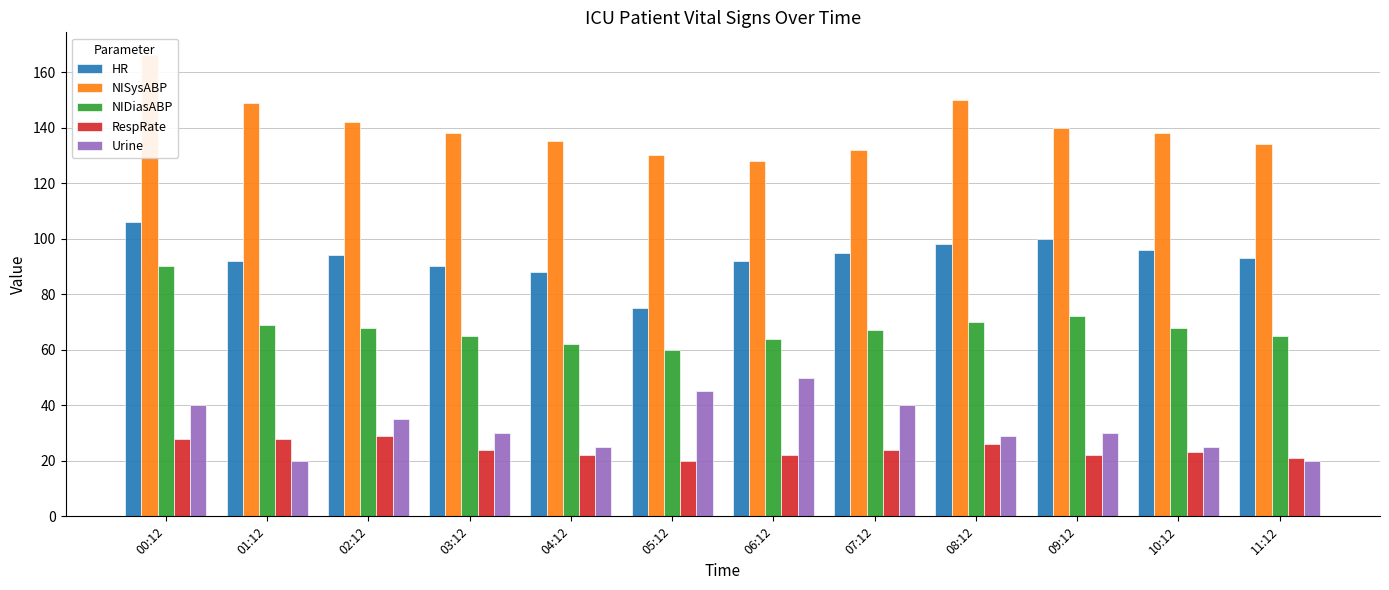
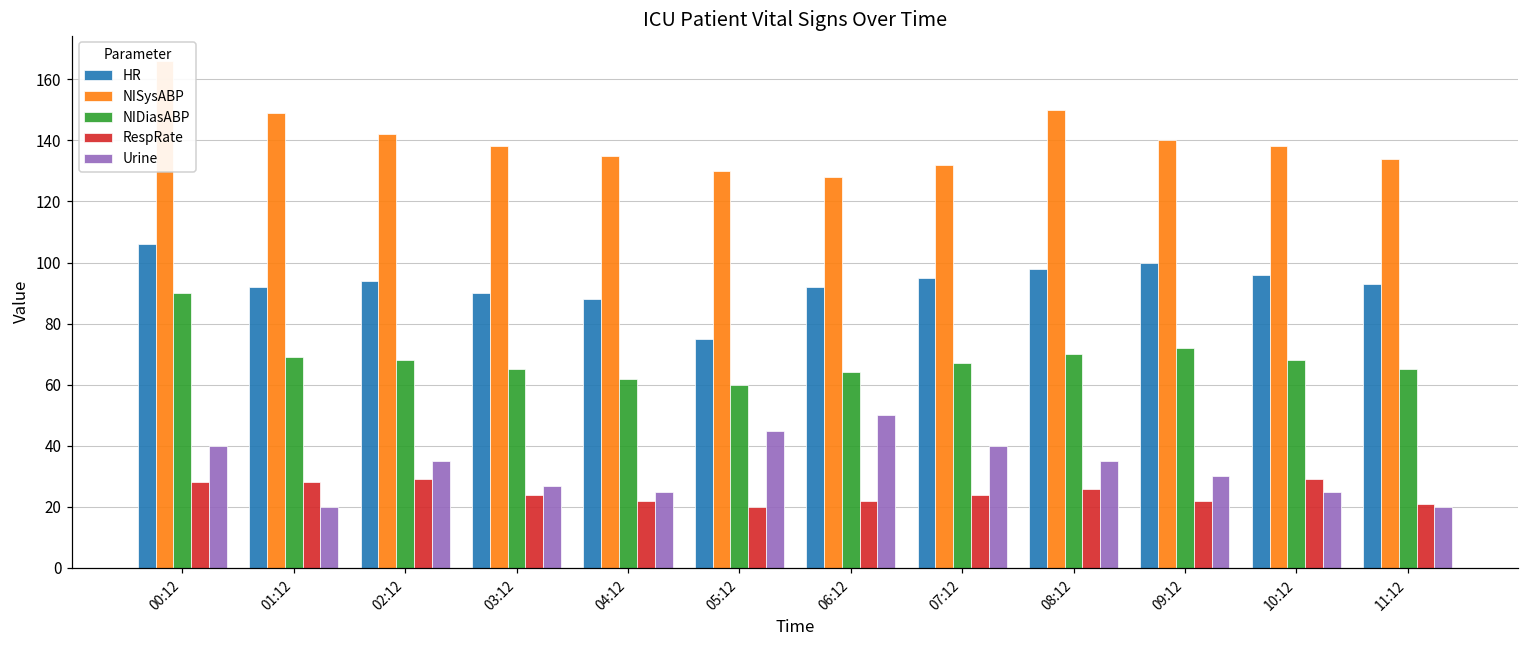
  {
    "HR": {
      "00:12": 106,
      "01:12": 92,
      "02:12": 94,
      "03:12": 90,
      "04:12": 88,
      "05:12": 75,
      "06:12": 92,
      "07:12": 95,
      "08:12": 98,
      "09:12": 100,
      "10:12": 96,
      "11:12": 93
    },
    "NISysABP": {
      "01:12": 149,
      "02:12": 142,
      "03:12": 138,
      "04:12": 135,
      "05:12": 130,
      "06:12": 128,
      "07:12": 132,
      "08:12": 150,
      "09:12": 140,
      "10:12": 138,
      "11:12": 134
    },
    "NIDiasABP": {
      "00:12": 90,
      "01:12": 69,
      "02:12": 68,
      "03:12": 65,
      "04:12": 62,
      "05:12": 60,
      "06:12": 64,
      "07:12": 67,
      "08:12": 70,
      "09:12": 72,
      "10:12": 68,
      "11:12": 65
    },
    "RespRate": {
      "00:12": 28,
      "01:12": 28,
      "02:12": 29,
      "03:12": 24,
      "04:12": 22,
      "05:12": 20,
      "06:12": 22,
      "07:12": 24,
      "08:12": 26,
      "09:12": 22,
-     "10:12": 23,
+     "10:12": 29,
      "11:12": 21
    },
    "Urine": {
      "00:12": 40,
      "01:12": 20,
      "02:12": 35,
-     "03:12": 30,
+     "03:12": 27,
      "04:12": 25,
      "05:12": 45,
      "06:12": 50,
      "07:12": 40,
-     "08:12": 29,
+     "08:12": 35,
      "09:12": 30,
      "10:12": 25,
      "11:12": 20
    }
  }
